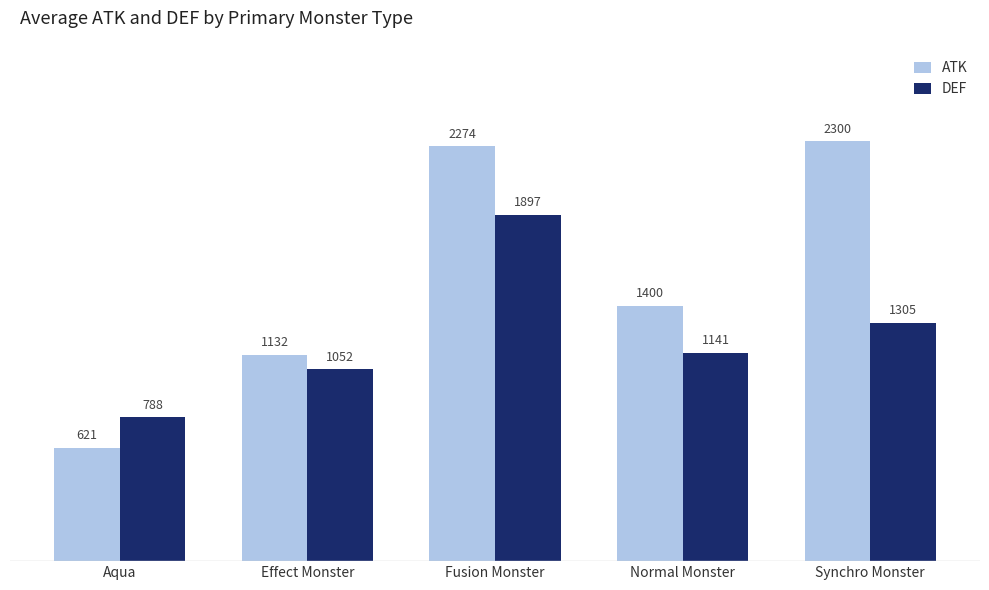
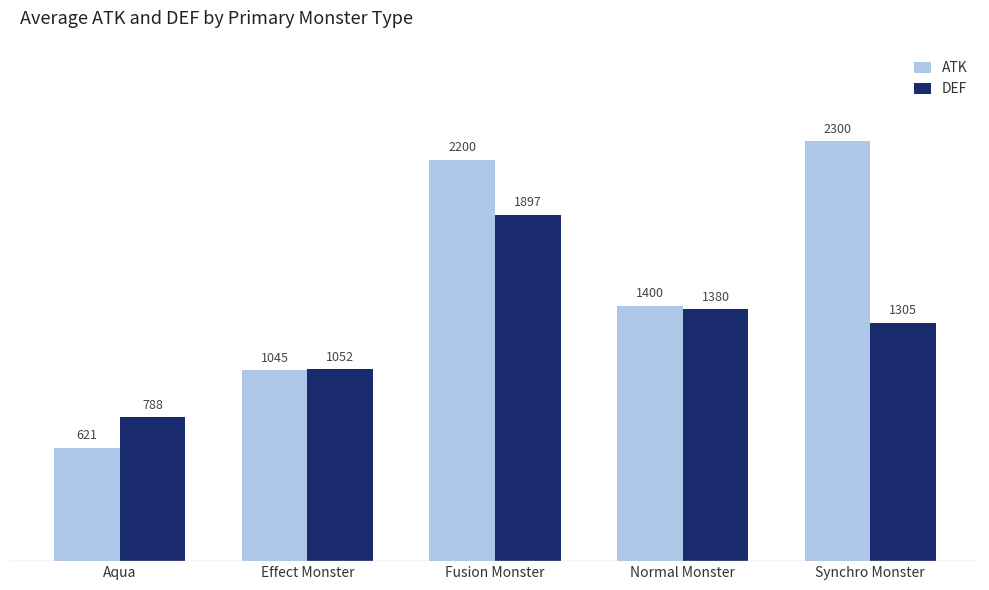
  {
    "ATK": {
      "Aqua": 621,
-     "Effect Monster": 1132,
-     "Fusion Monster": 2274,
+     "Effect Monster": 1045,
+     "Fusion Monster": 2200,
      "Normal Monster": 1400,
      "Synchro Monster": 2300
    },
    "DEF": {
      "Aqua": 788,
      "Effect Monster": 1052,
      "Fusion Monster": 1897,
-     "Normal Monster": 1141,
+     "Normal Monster": 1380,
      "Synchro Monster": 1305
    }
  }
